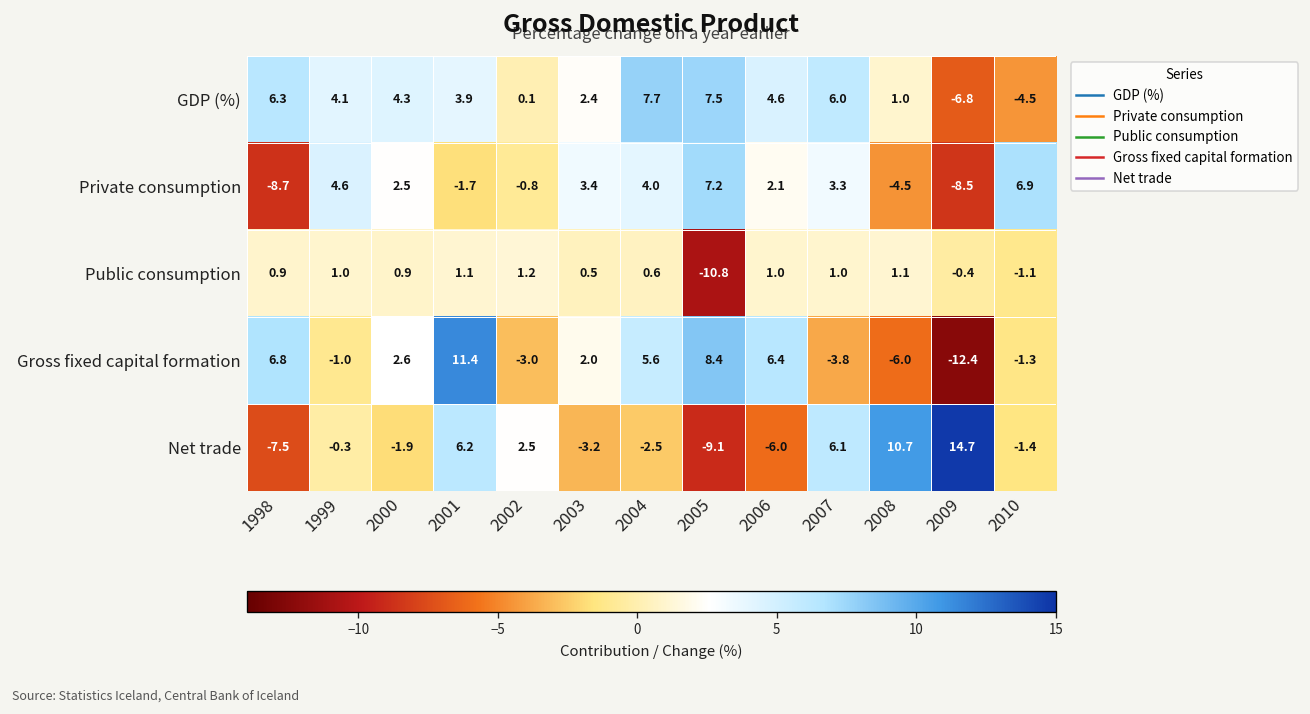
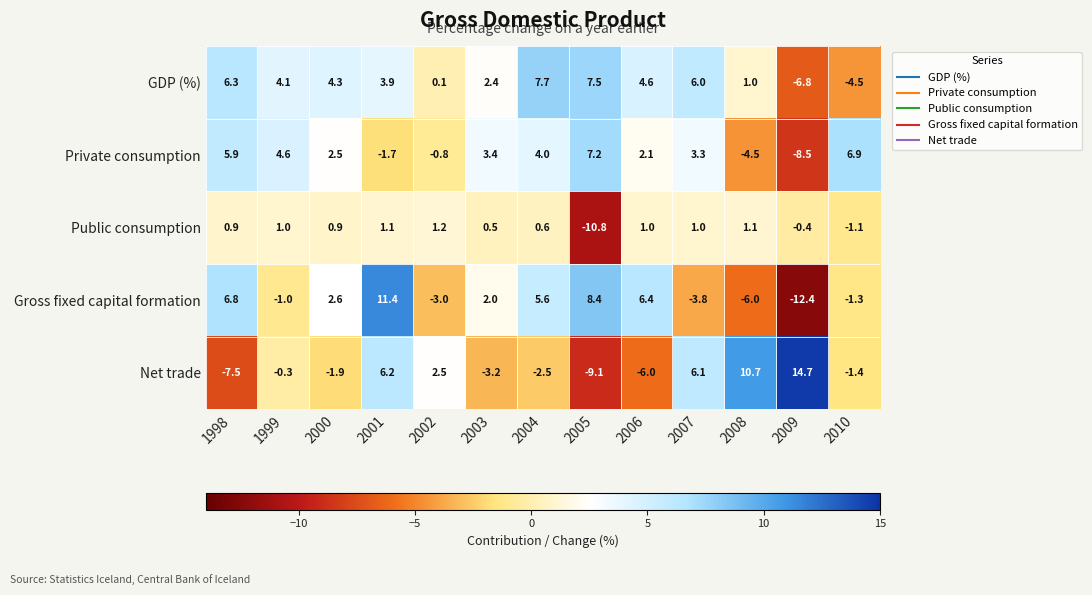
  {
    "GDP (%)": {
      "1998": 6.3,
      "1999": 4.1,
      "2000": 4.3,
      "2001": 3.9,
      "2002": 0.1,
      "2003": 2.4,
      "2004": 7.7,
      "2005": 7.5,
      "2006": 4.6,
      "2007": 6.0,
      "2008": 1.0,
      "2009": -6.8,
      "2010": -4.5
    },
    "Private consumption": {
-     "1998": -8.7,
+     "1998": 5.9,
      "1999": 4.6,
      "2000": 2.5,
      "2001": -1.7,
      "2002": -0.8,
      "2003": 3.4,
      "2004": 4.0,
      "2005": 7.2,
      "2006": 2.1,
      "2007": 3.3,
      "2008": -4.5,
      "2009": -8.5,
      "2010": 6.9
    },
    "Public consumption": {
      "1998": 0.9,
      "1999": 1.0,
      "2000": 0.9,
      "2001": 1.1,
      "2002": 1.2,
      "2003": 0.5,
      "2004": 0.6,
      "2005": -10.8,
      "2006": 1.0,
      "2007": 1.0,
      "2008": 1.1,
      "2009": -0.4,
      "2010": -1.1
    },
    "Gross fixed capital formation": {
      "1998": 6.8,
      "1999": -1.0,
      "2000": 2.6,
      "2001": 11.4,
      "2002": -3.0,
      "2003": 2.0,
      "2004": 5.6,
      "2005": 8.4,
      "2006": 6.4,
      "2007": -3.8,
      "2008": -6.0,
      "2009": -12.4,
      "2010": -1.3
    },
    "Net trade": {
      "1998": -7.5,
      "1999": -0.3,
      "2000": -1.9,
      "2001": 6.2,
      "2002": 2.5,
      "2003": -3.2,
      "2004": -2.5,
      "2005": -9.1,
      "2006": -6.0,
      "2007": 6.1,
      "2008": 10.7,
      "2009": 14.7,
      "2010": -1.4
    }
  }
